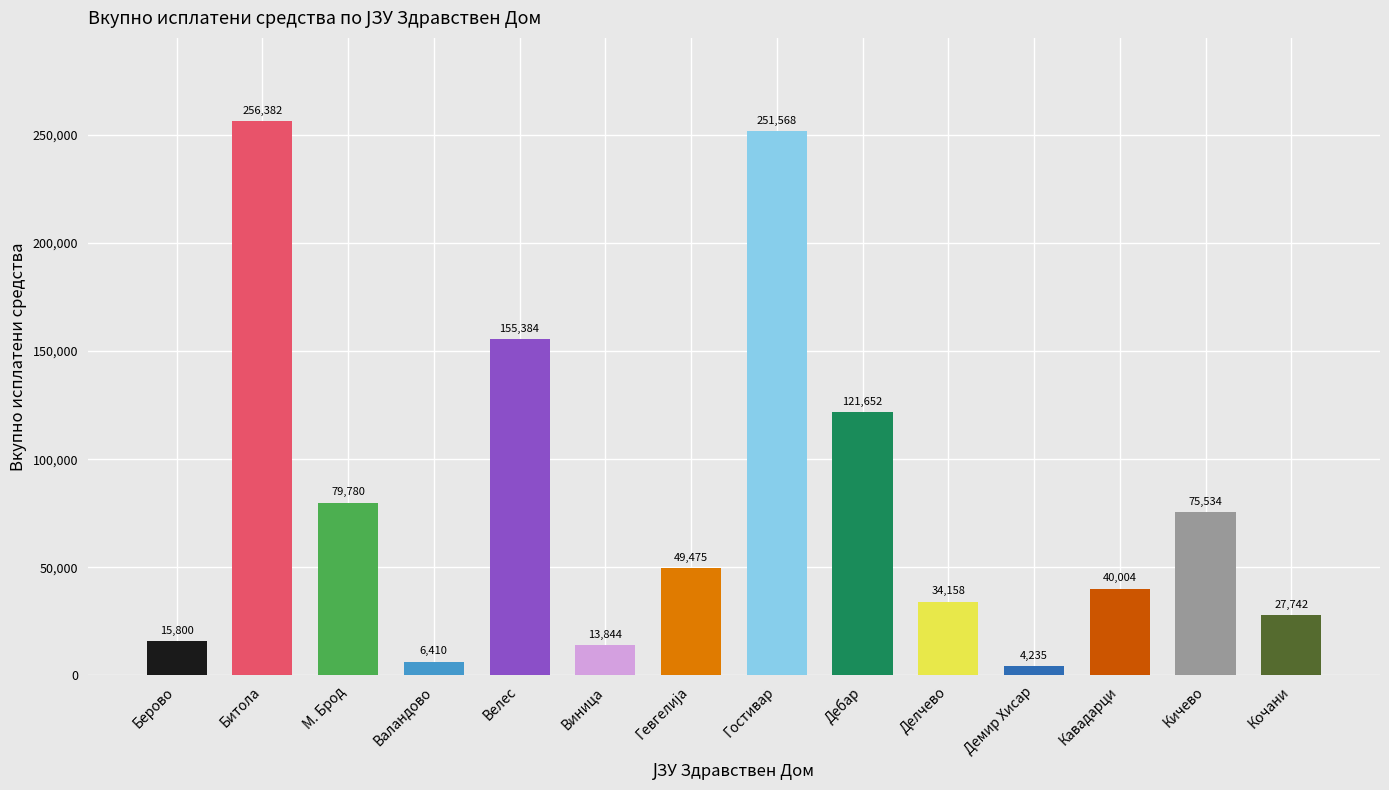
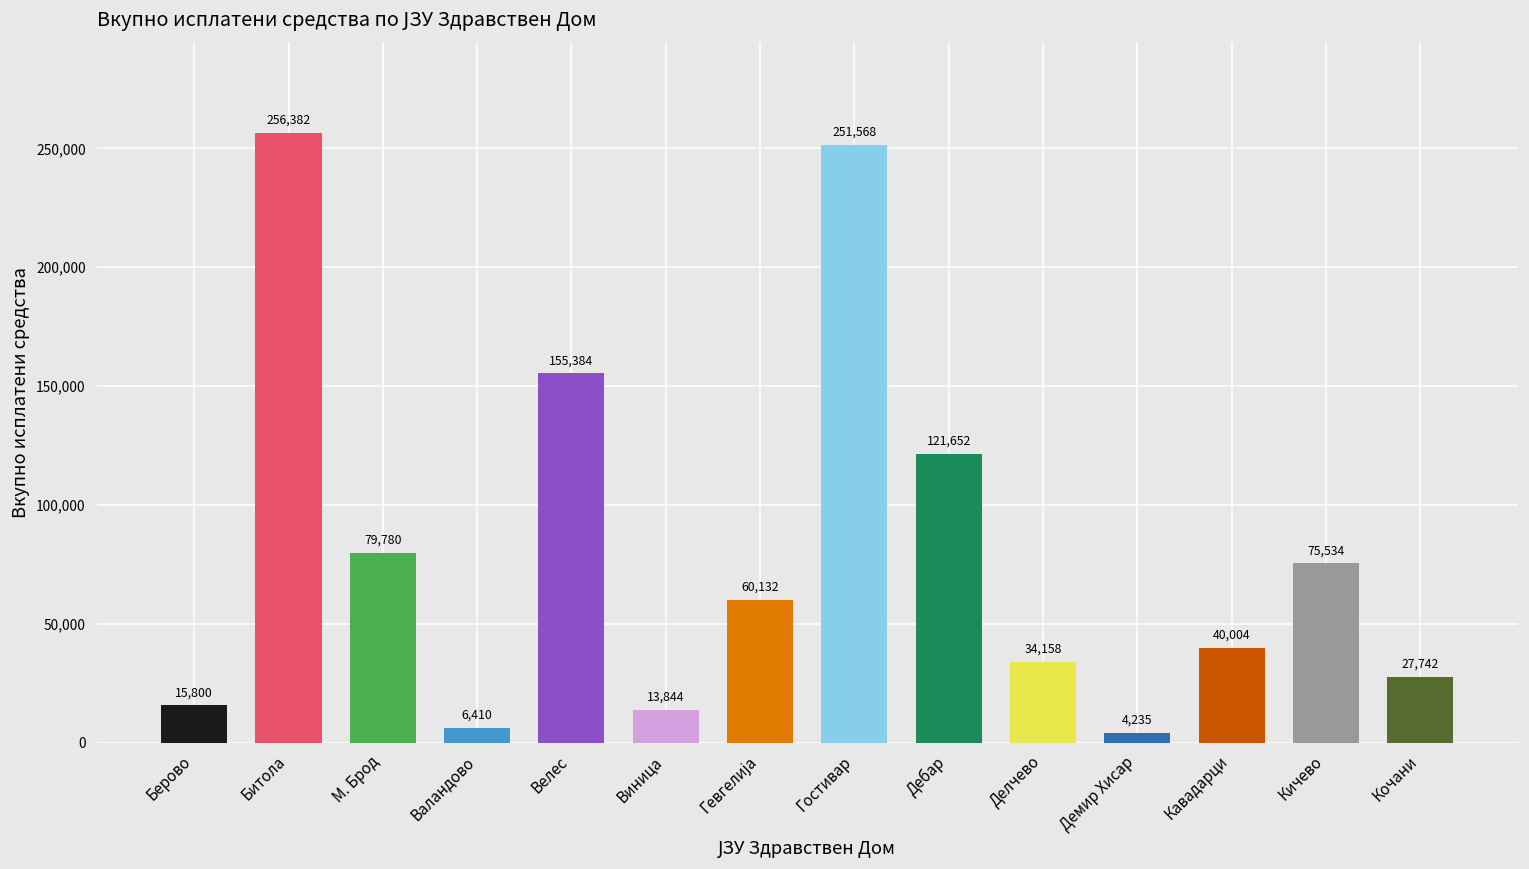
  {
    "Берово": "15,800",
    "Битола": "256,382",
    "М. Брод": "79,780",
    "Валандово": "6,410",
    "Велес": "155,384",
    "Виница": "13,844",
-   "Гевгелија": "49,475",
+   "Гевгелија": "60,132",
    "Гостивар": "251,568",
    "Дебар": "121,652",
    "Делчево": "34,158",
    "Демир Хисар": "4,235",
    "Кавадарци": "40,004",
    "Кичево": "75,534",
    "Кочани": "27,742"
  }
